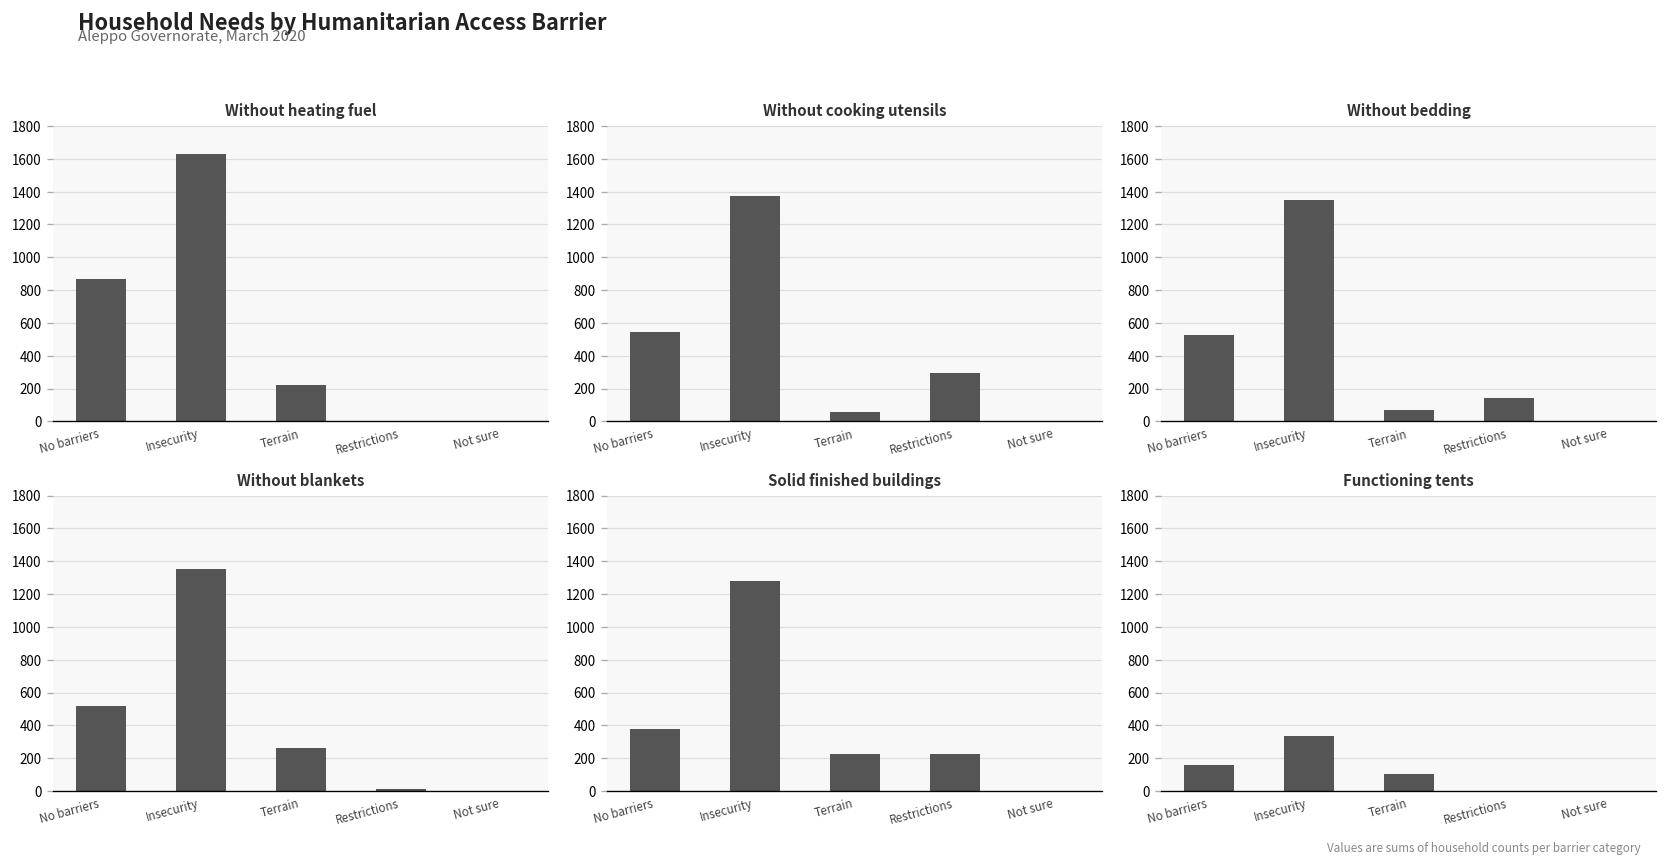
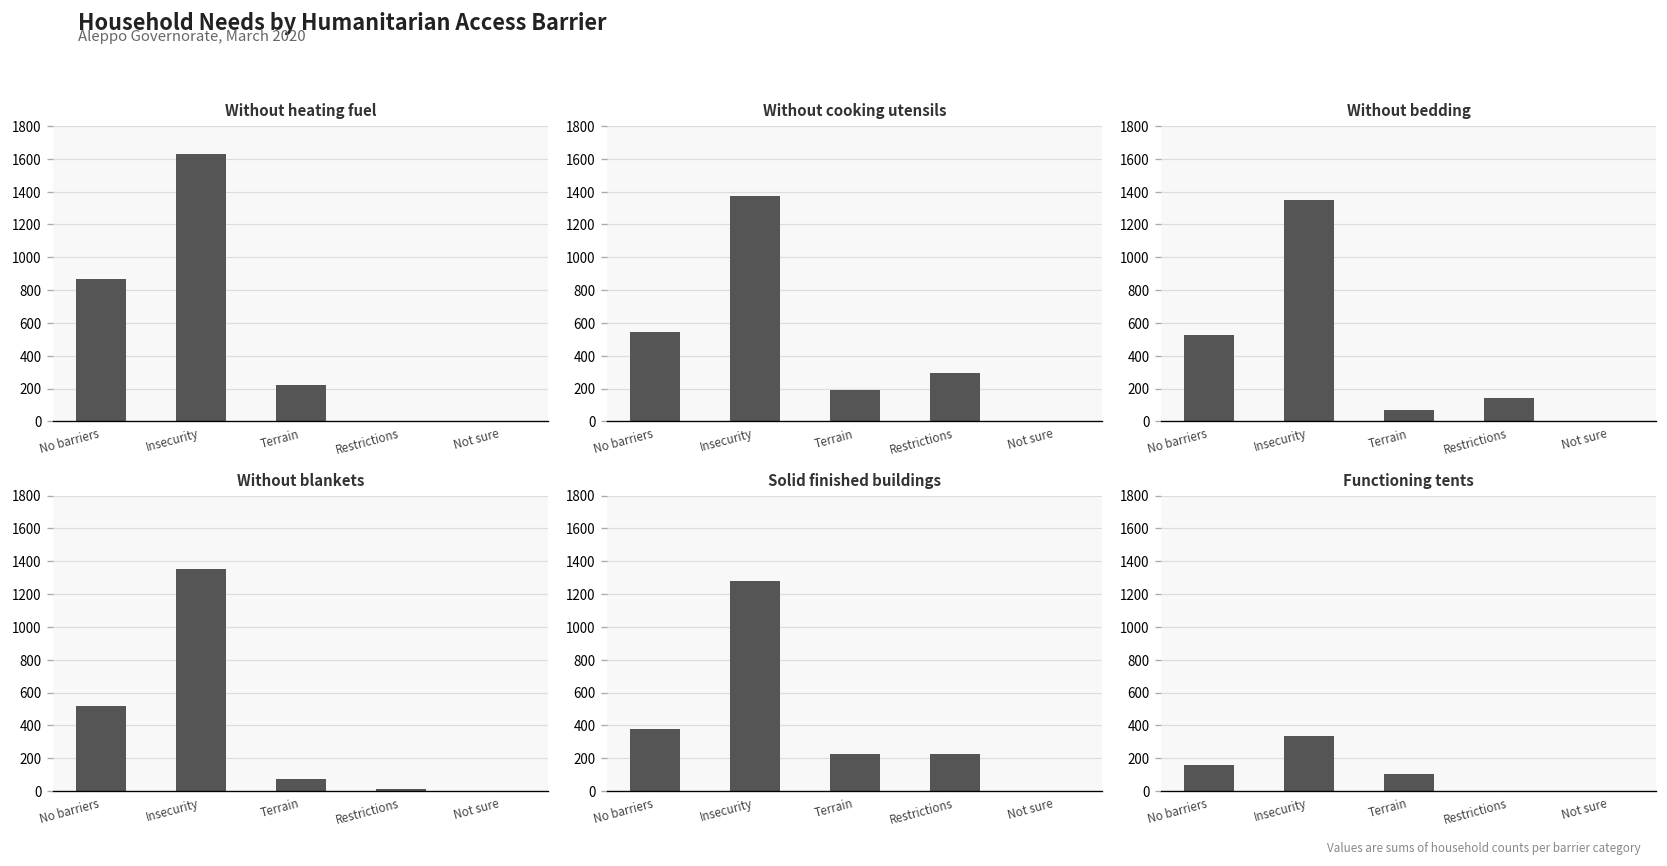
  {
    "Without heating fuel": {
      "No barriers": 870,
      "Insecurity": 1630,
      "Terrain": 220,
      "Restrictions": 0,
      "Not sure": 0
    },
    "Without cooking utensils": {
      "No barriers": 550,
      "Insecurity": 1370,
-     "Terrain": 60,
+     "Terrain": 190,
      "Restrictions": 290,
      "Not sure": 0
    },
    "Without bedding": {
      "No barriers": 530,
      "Insecurity": 1350,
      "Terrain": 70,
      "Restrictions": 140,
      "Not sure": 0
    },
    "Without blankets": {
      "No barriers": 520,
      "Insecurity": 1350,
-     "Terrain": 260,
+     "Terrain": 70,
      "Not sure": 0
    },
    "Solid finished buildings": {
      "No barriers": 380,
      "Insecurity": 1280,
      "Terrain": 220,
      "Restrictions": 230,
      "Not sure": 0
    },
    "Functioning tents": {
      "No barriers": 160,
      "Insecurity": 340,
      "Terrain": 110,
      "Restrictions": 0,
      "Not sure": 0
    }
  }
